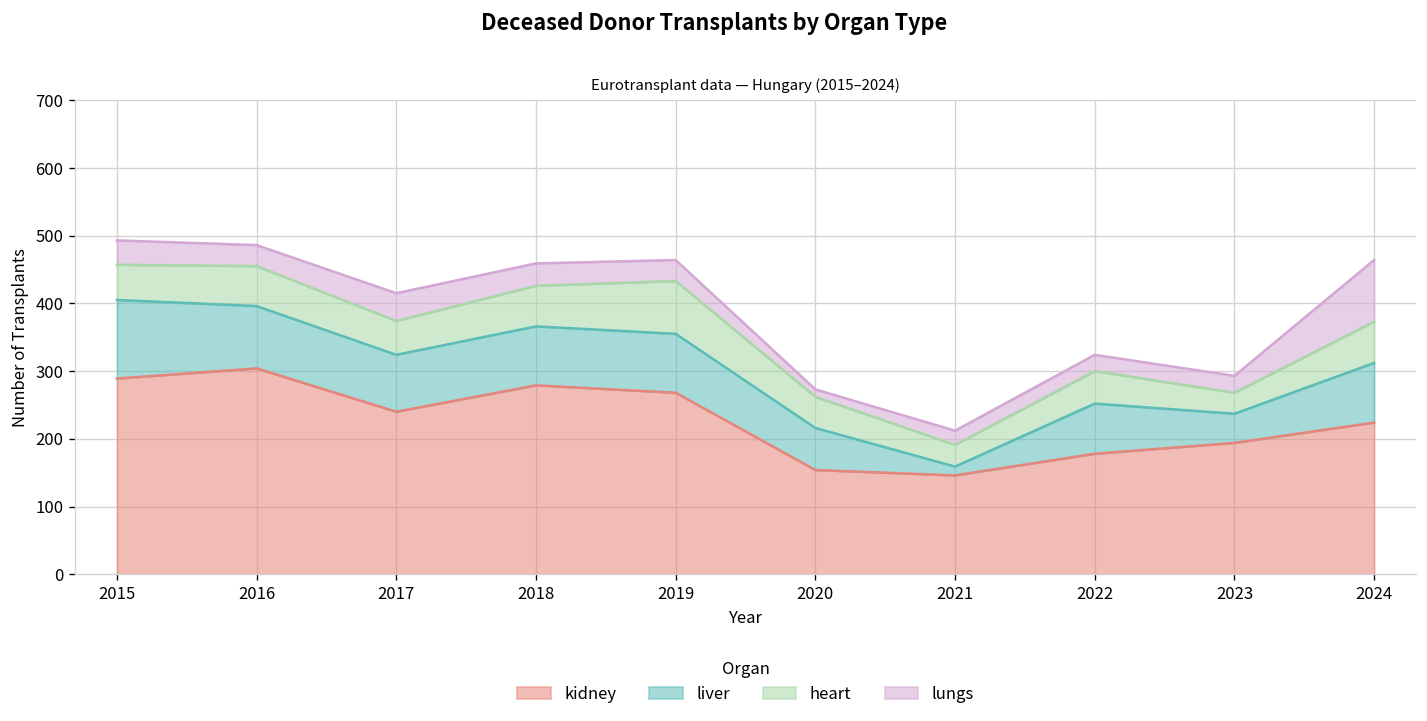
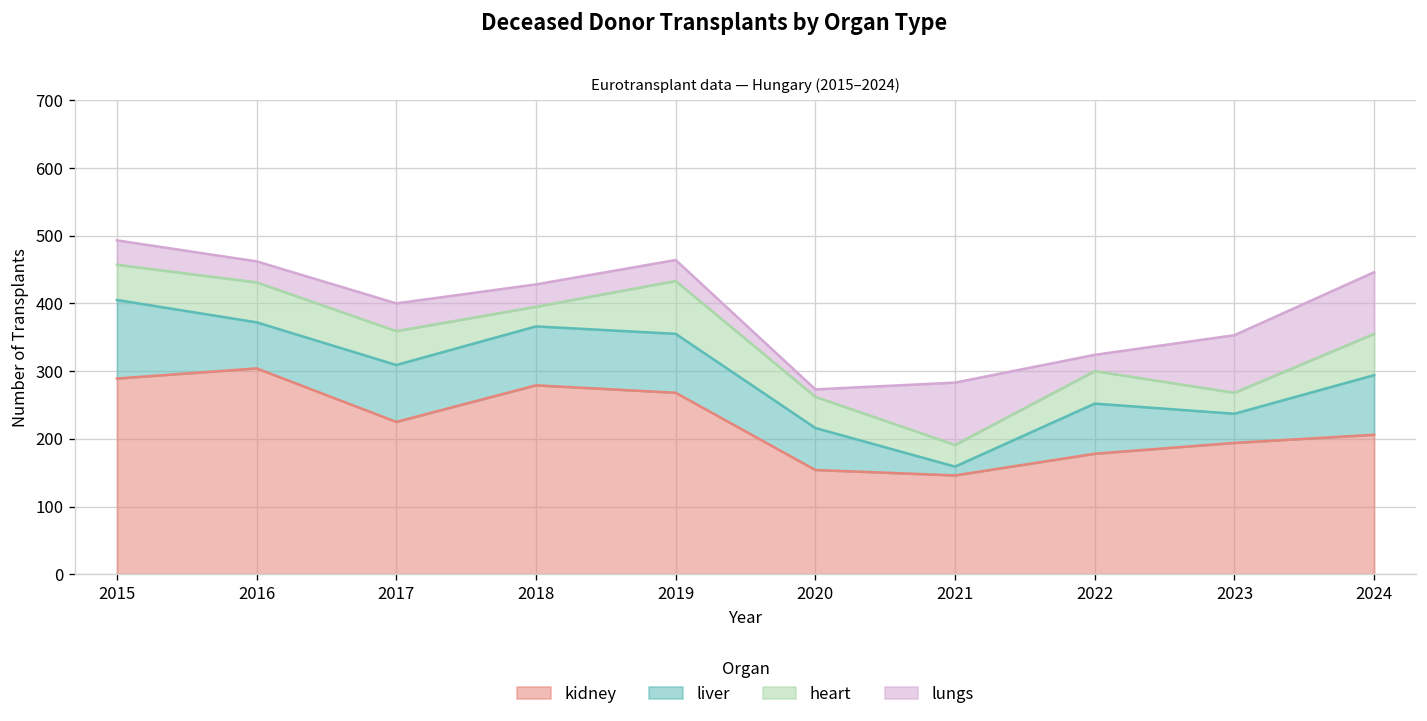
  {
    "kidney": {
      "2015": 290,
      "2016": 300,
-     "2017": 240,
+     "2017": 230,
      "2018": 280,
      "2019": 270,
      "2020": 150,
      "2021": 150,
      "2022": 180,
      "2023": 190,
-     "2024": 220
+     "2024": 210
    },
    "liver": {
      "2015": 120,
-     "2016": 90,
+     "2016": 70,
      "2017": 80,
      "2018": 90,
      "2019": 90,
      "2020": 60,
      "2021": 10,
      "2022": 70,
      "2023": 40,
      "2024": 90
    },
    "heart": {
      "2015": 50,
      "2016": 60,
      "2017": 50,
-     "2018": 60,
+     "2018": 30,
      "2019": 80,
      "2020": 50,
      "2021": 30,
      "2022": 50,
      "2023": 30,
      "2024": 60
    },
    "lungs": {
      "2015": 40,
      "2016": 30,
      "2017": 40,
      "2018": 30,
      "2019": 30,
      "2020": 10,
-     "2021": 20,
+     "2021": 90,
      "2022": 20,
-     "2023": 30,
+     "2023": 90,
      "2024": 90
    }
  }
